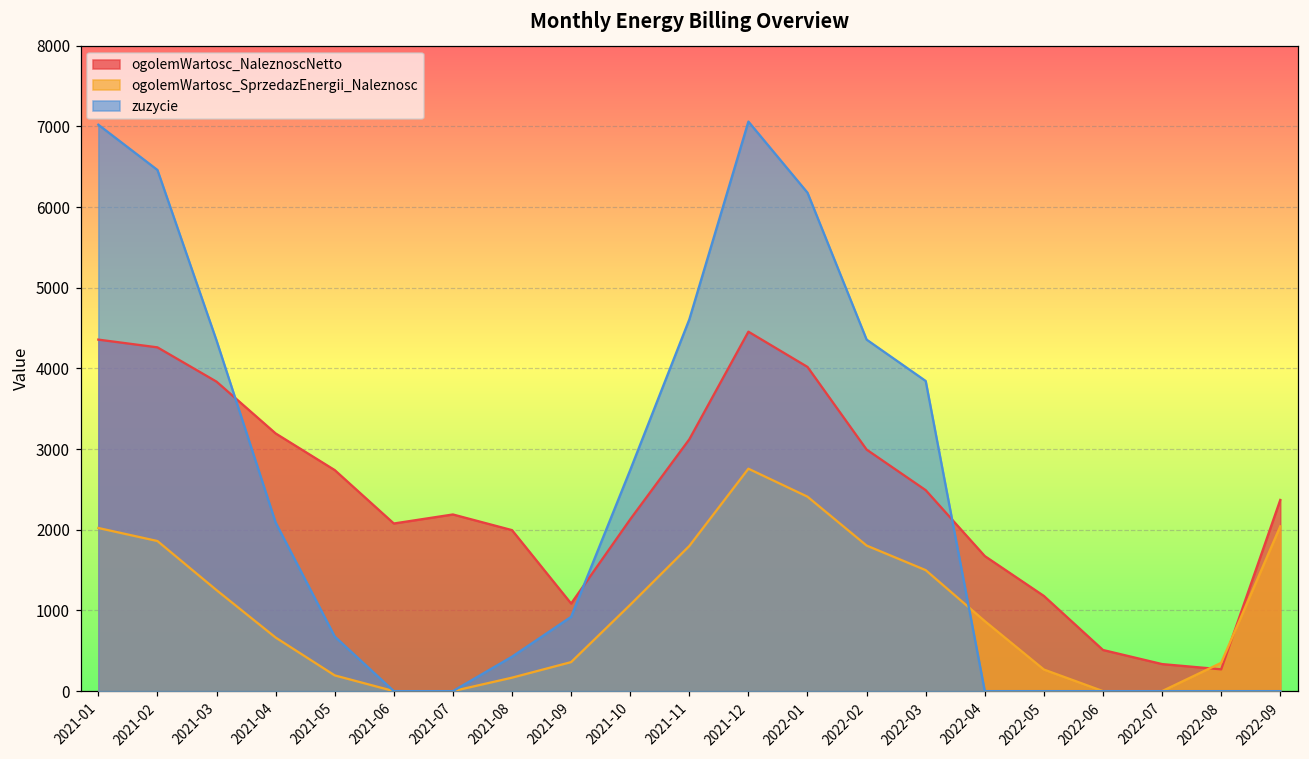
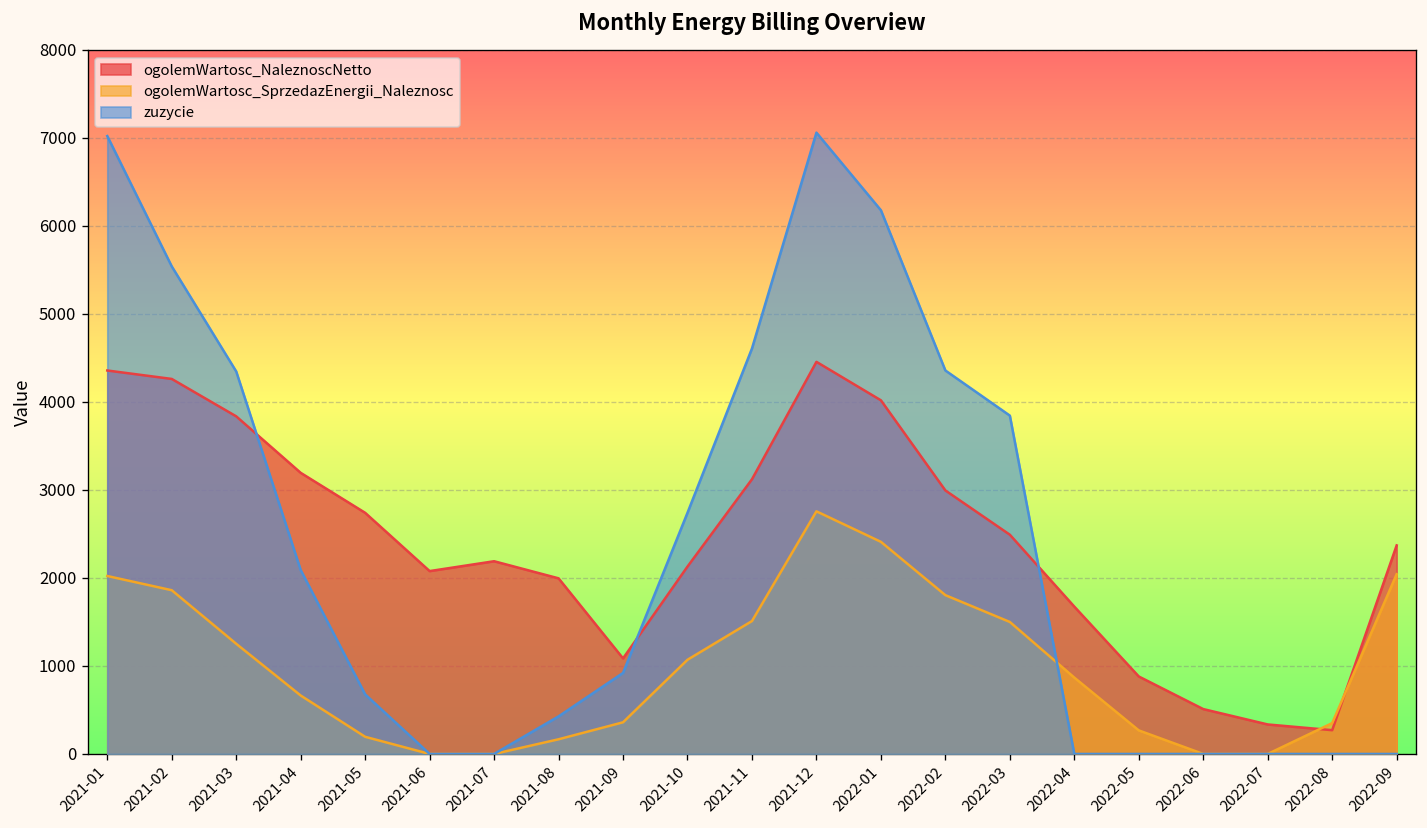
  {
    "ogolemWartosc_NaleznoscNetto": {
      "2021-01": 4400,
      "2021-02": 4300,
      "2021-03": 3800,
      "2021-04": 3200,
      "2021-05": 2700,
      "2021-06": 2100,
      "2021-07": 2200,
      "2021-08": 2000,
      "2021-09": 1100,
      "2021-10": 2100,
      "2021-11": 3100,
      "2021-12": 4500,
      "2022-01": 4000,
      "2022-02": 3000,
      "2022-03": 2500,
      "2022-04": 1700,
-     "2022-05": 1200,
+     "2022-05": 900,
      "2022-06": 500,
      "2022-07": 300,
      "2022-08": 300,
      "2022-09": 2400
    },
    "ogolemWartosc_SprzedazEnergii_Naleznosc": {
      "2021-01": 2000,
      "2021-02": 1900,
      "2021-03": 1300,
      "2021-04": 700,
      "2021-05": 200,
      "2021-08": 200,
      "2021-09": 400,
      "2021-10": 1100,
-     "2021-11": 1800,
+     "2021-11": 1500,
      "2021-12": 2800,
      "2022-01": 2400,
      "2022-02": 1800,
      "2022-03": 1500,
      "2022-04": 900,
      "2022-05": 300,
      "2022-08": 400,
      "2022-09": 2000
    },
    "zuzycie": {
      "2021-01": 7000,
-     "2021-02": 6500,
+     "2021-02": 5500,
      "2021-03": 4300,
      "2021-04": 2100,
      "2021-05": 700,
      "2021-08": 400,
      "2021-09": 900,
      "2021-10": 2700,
      "2021-11": 4600,
      "2021-12": 7100,
      "2022-01": 6200,
      "2022-02": 4400,
      "2022-03": 3800,
      "2022-04": 0,
      "2022-05": 0,
      "2022-08": 0,
      "2022-09": 0
    }
  }
